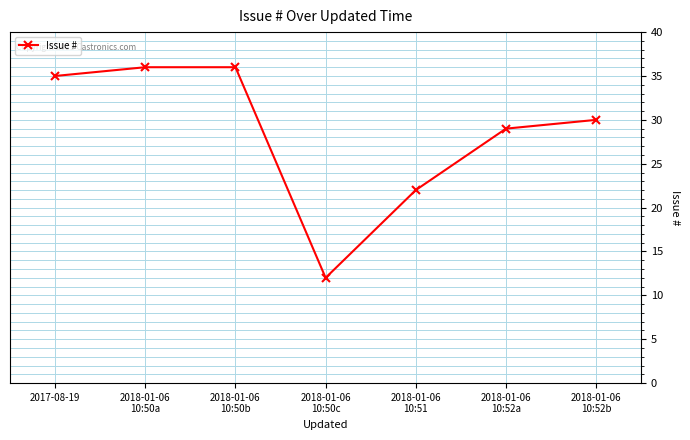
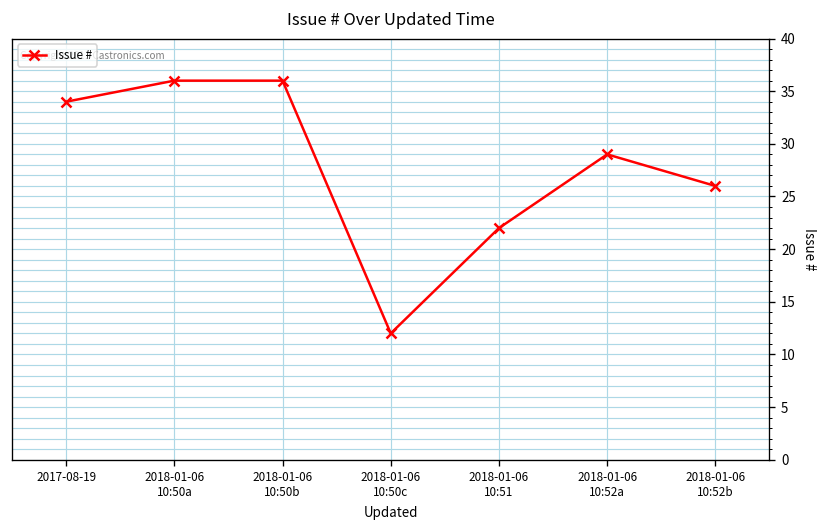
  {
-   "2017-08-19": 35,
+   "2017-08-19": 34,
    "2018-01-06 10:50b": 36,
    "2018-01-06 10:50c": 12,
    "2018-01-06 10:51": 22,
    "2018-01-06 10:52a": 29,
-   "2018-01-06 10:52b": 30
+   "2018-01-06 10:52b": 26
  }
